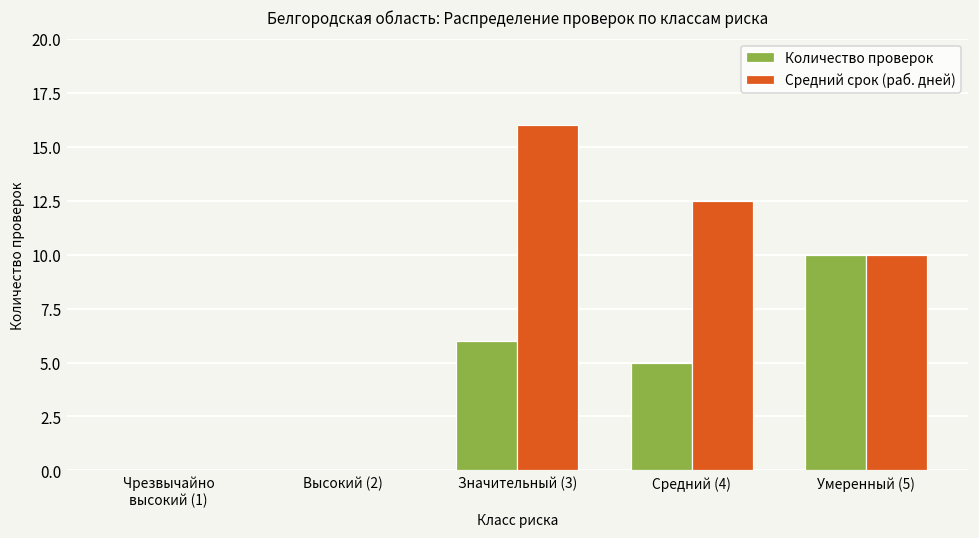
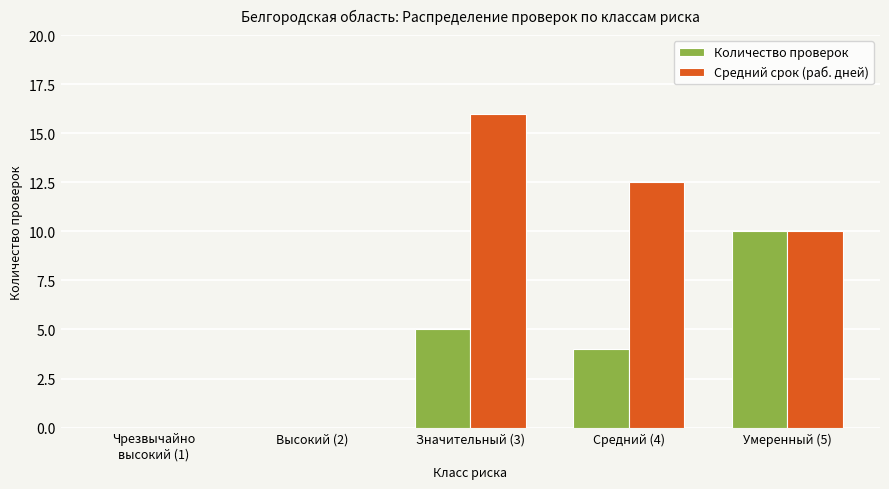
  {
    "Количество проверок": {
      "Чрезвычайно высокий (1)": 0,
      "Высокий (2)": 0,
-     "Значительный (3)": 6,
-     "Средний (4)": 5,
+     "Значительный (3)": 5,
+     "Средний (4)": 4,
      "Умеренный (5)": 10
    },
    "Средний срок (раб. дней)": {
      "Чрезвычайно высокий (1)": 0,
      "Высокий (2)": 0,
      "Значительный (3)": 16,
      "Средний (4)": 12.5,
      "Умеренный (5)": 10
    }
  }
